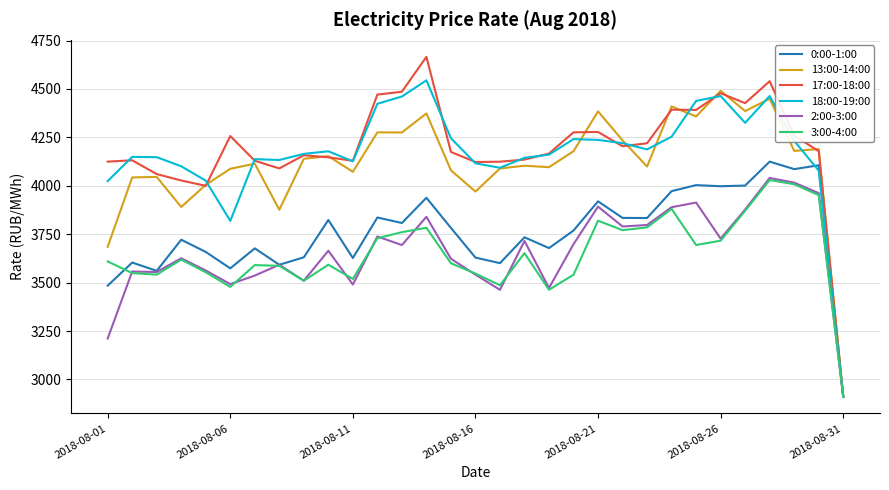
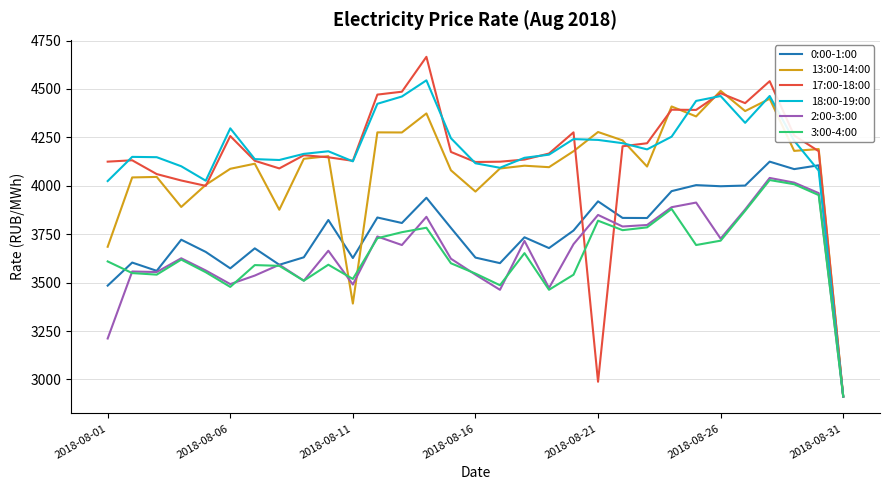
  {
    "0:00-1:00": {
      "2018-08-01": 3480,
      "2018-08-06": 3570,
      "2018-08-11": 3630,
      "2018-08-16": 3630,
      "2018-08-21": 3920,
      "2018-08-26": 4000
    },
    "13:00-14:00": {
      "2018-08-01": 3690,
      "2018-08-06": 4090,
-     "2018-08-11": 4070,
+     "2018-08-11": 3390,
      "2018-08-16": 3970,
-     "2018-08-21": 4380
+     "2018-08-21": 4280
    },
    "17:00-18:00": {
      "2018-08-01": 4120,
      "2018-08-06": 4260,
-     "2018-08-21": 4280
+     "2018-08-21": 2990
    },
    "18:00-19:00": {
      "2018-08-01": 4020,
-     "2018-08-06": 3820,
+     "2018-08-06": 4300,
      "2018-08-21": 4240,
      "2018-08-26": 4460
    },
    "2:00-3:00": {
      "2018-08-01": 3210,
      "2018-08-06": 3490,
      "2018-08-11": 3490,
-     "2018-08-21": 3890
+     "2018-08-21": 3850
    },
    "3:00-4:00": {
      "2018-08-01": 3610,
      "2018-08-06": 3480,
      "2018-08-11": 3520,
      "2018-08-21": 3820
    }
  }
